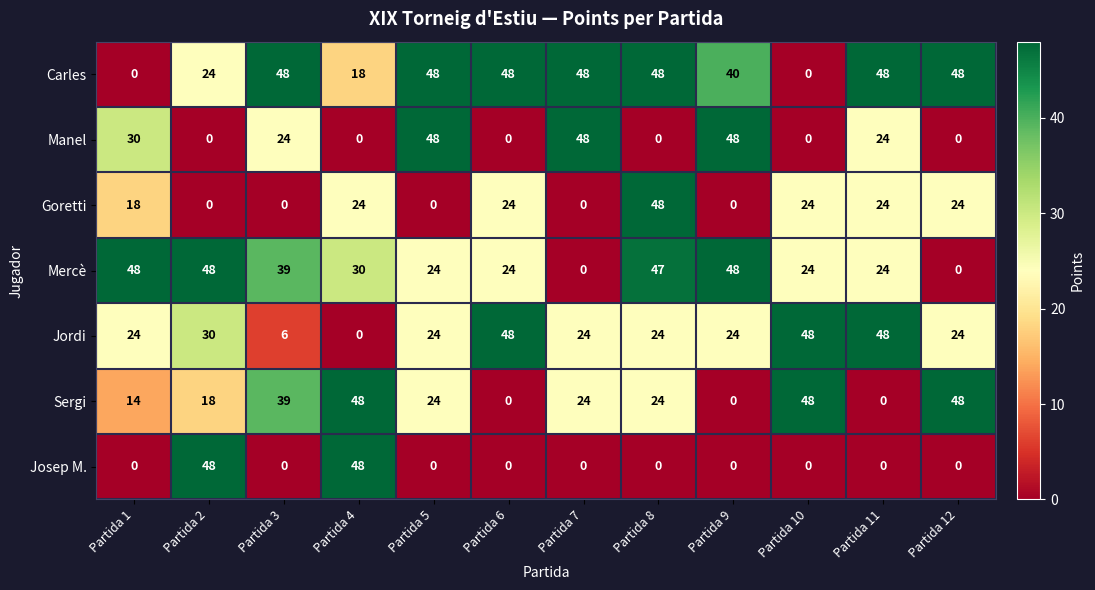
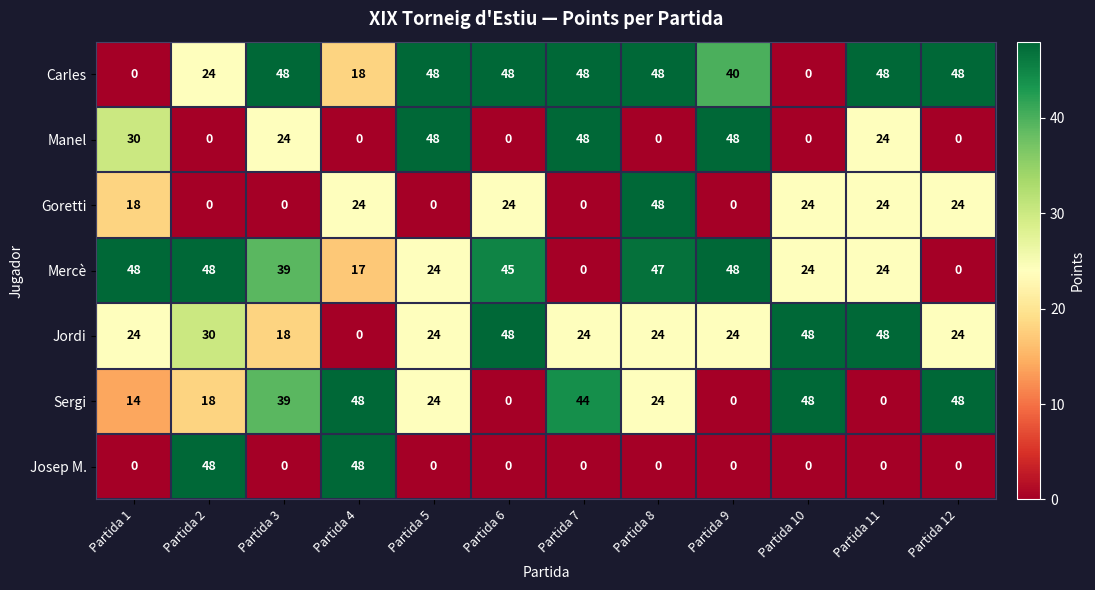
  {
    "Carles": {
      "Partida 1": 0,
      "Partida 2": 24,
      "Partida 3": 48,
      "Partida 4": 18,
      "Partida 5": 48,
      "Partida 6": 48,
      "Partida 7": 48,
      "Partida 8": 48,
      "Partida 9": 40,
      "Partida 10": 0,
      "Partida 11": 48,
      "Partida 12": 48
    },
    "Manel": {
      "Partida 1": 30,
      "Partida 2": 0,
      "Partida 3": 24,
      "Partida 4": 0,
      "Partida 5": 48,
      "Partida 6": 0,
      "Partida 7": 48,
      "Partida 8": 0,
      "Partida 9": 48,
      "Partida 10": 0,
      "Partida 11": 24,
      "Partida 12": 0
    },
    "Goretti": {
      "Partida 1": 18,
      "Partida 2": 0,
      "Partida 3": 0,
      "Partida 4": 24,
      "Partida 5": 0,
      "Partida 6": 24,
      "Partida 7": 0,
      "Partida 8": 48,
      "Partida 9": 0,
      "Partida 10": 24,
      "Partida 11": 24,
      "Partida 12": 24
    },
    "Mercè": {
      "Partida 1": 48,
      "Partida 2": 48,
      "Partida 3": 39,
-     "Partida 4": 30,
+     "Partida 4": 17,
      "Partida 5": 24,
-     "Partida 6": 24,
+     "Partida 6": 45,
      "Partida 7": 0,
      "Partida 8": 47,
      "Partida 9": 48,
      "Partida 10": 24,
      "Partida 11": 24,
      "Partida 12": 0
    },
    "Jordi": {
      "Partida 1": 24,
      "Partida 2": 30,
-     "Partida 3": 6,
+     "Partida 3": 18,
      "Partida 4": 0,
      "Partida 5": 24,
      "Partida 6": 48,
      "Partida 7": 24,
      "Partida 8": 24,
      "Partida 9": 24,
      "Partida 10": 48,
      "Partida 11": 48,
      "Partida 12": 24
    },
    "Sergi": {
      "Partida 1": 14,
      "Partida 2": 18,
      "Partida 3": 39,
      "Partida 4": 48,
      "Partida 5": 24,
      "Partida 6": 0,
-     "Partida 7": 24,
+     "Partida 7": 44,
      "Partida 8": 24,
      "Partida 9": 0,
      "Partida 10": 48,
      "Partida 11": 0,
      "Partida 12": 48
    },
    "Josep M.": {
      "Partida 1": 0,
      "Partida 2": 48,
      "Partida 3": 0,
      "Partida 4": 48,
      "Partida 5": 0,
      "Partida 6": 0,
      "Partida 7": 0,
      "Partida 8": 0,
      "Partida 9": 0,
      "Partida 10": 0,
      "Partida 11": 0,
      "Partida 12": 0
    }
  }
